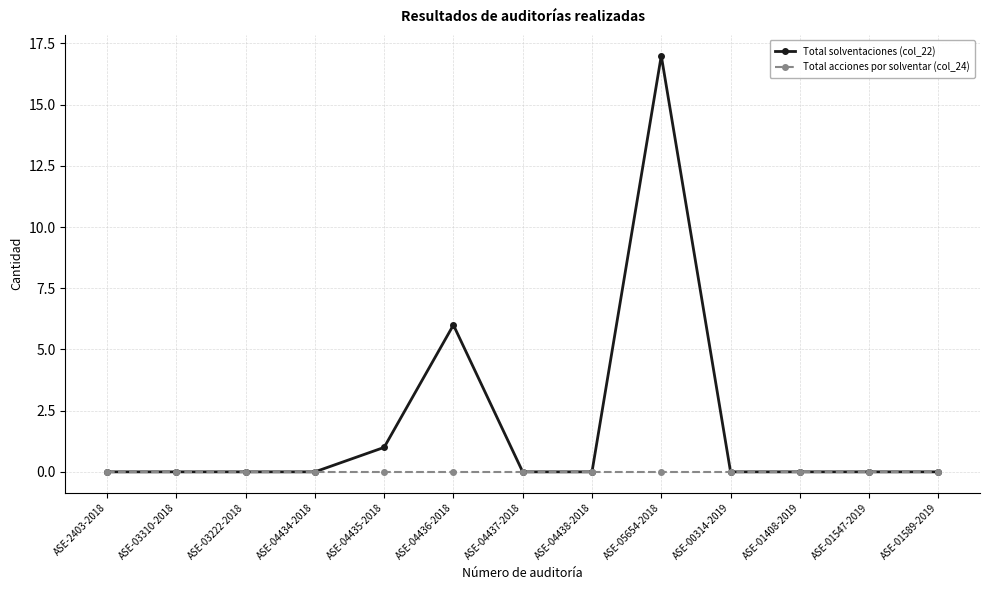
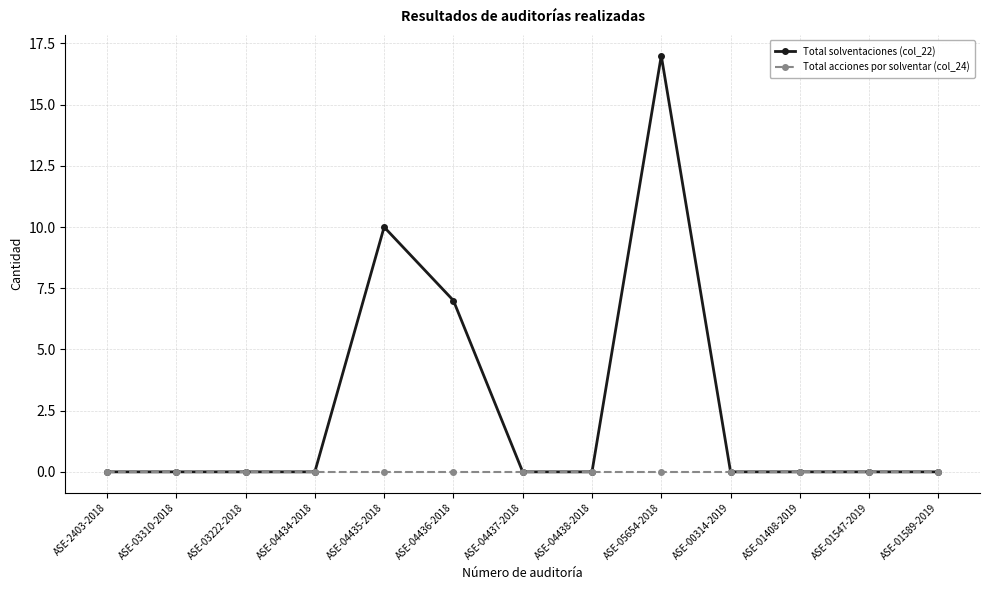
  {
    "Total solventaciones (col_22)": {
-     "ASE-04435-2018": 1,
-     "ASE-04436-2018": 6,
+     "ASE-04435-2018": 10,
+     "ASE-04436-2018": 7,
      "ASE-05654-2018": 17
    },
    "Total acciones por solventar (col_24)": {
      "ASE-04435-2018": 0,
      "ASE-04436-2018": 0,
      "ASE-05654-2018": 0
    }
  }
